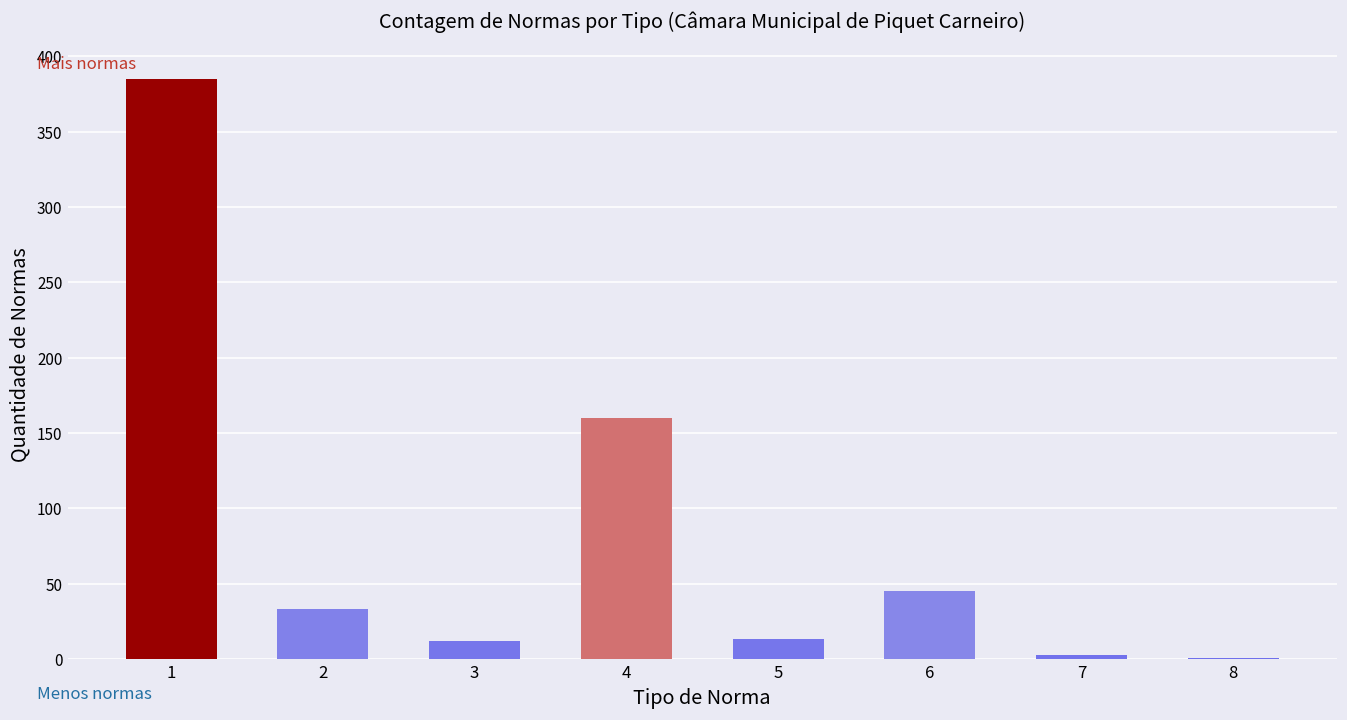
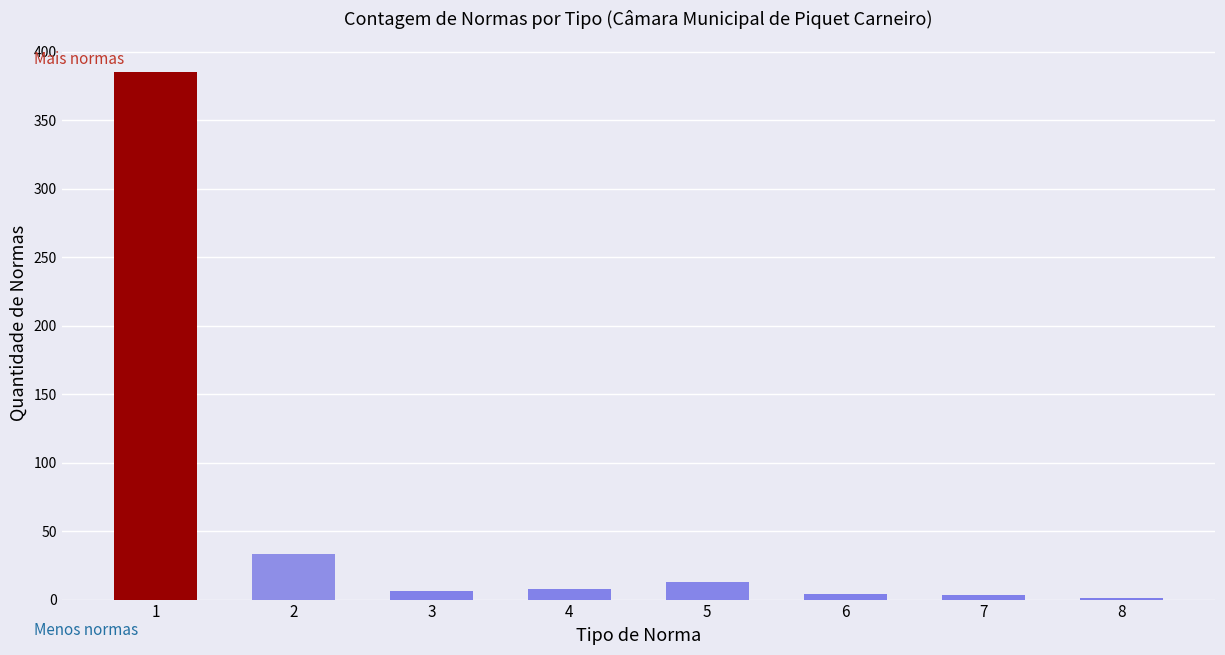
  {
    "1": 385,
    "2": 33,
-   "3": 12,
-   "4": 160,
+   "3": 6,
+   "4": 8,
    "5": 13,
-   "6": 45,
+   "6": 4,
    "7": 3
  }
